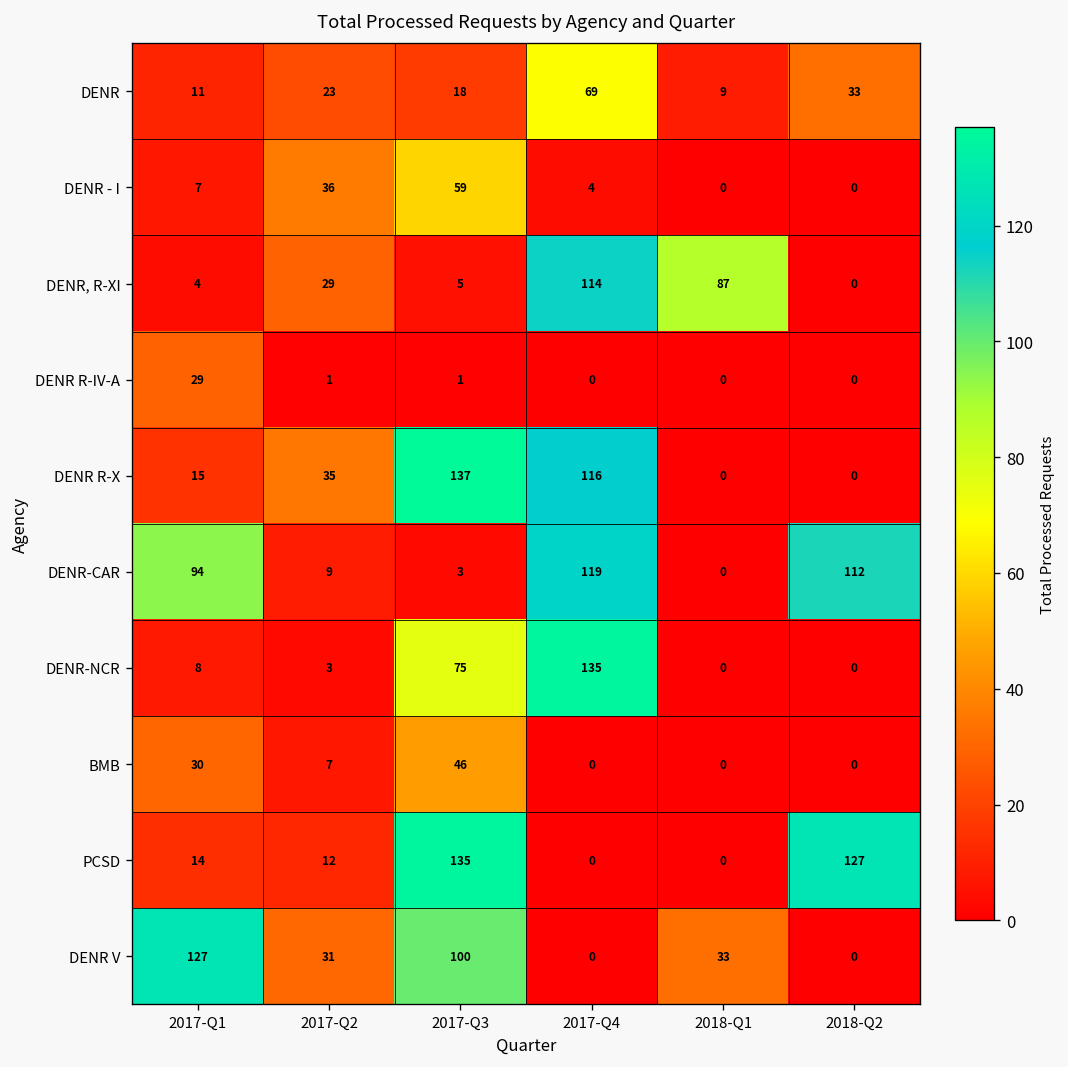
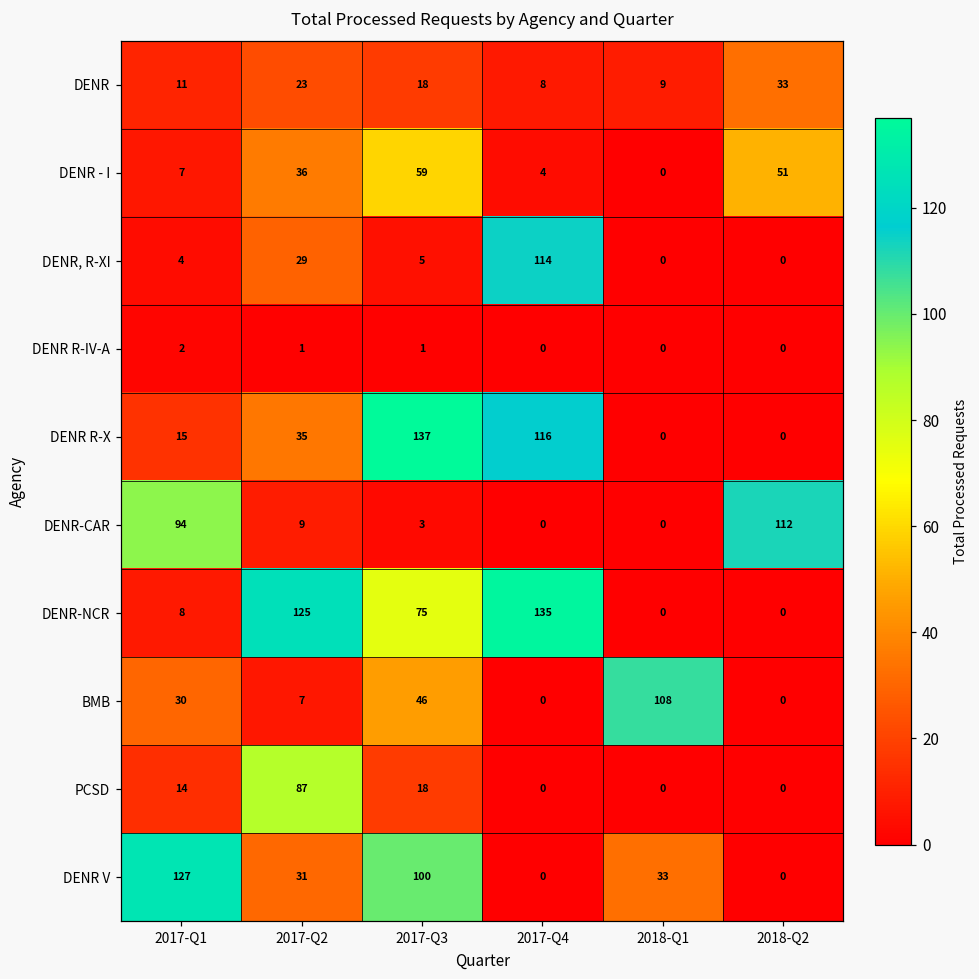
  {
    "DENR": {
      "2017-Q1": 11,
      "2017-Q2": 23,
      "2017-Q3": 18,
-     "2017-Q4": 69,
+     "2017-Q4": 8,
      "2018-Q1": 9,
      "2018-Q2": 33
    },
    "DENR - I": {
      "2017-Q1": 7,
      "2017-Q2": 36,
      "2017-Q3": 59,
      "2017-Q4": 4,
      "2018-Q1": 0,
-     "2018-Q2": 0
+     "2018-Q2": 51
    },
    "DENR, R-XI": {
      "2017-Q1": 4,
      "2017-Q2": 29,
      "2017-Q3": 5,
      "2017-Q4": 114,
-     "2018-Q1": 87,
+     "2018-Q1": 0,
      "2018-Q2": 0
    },
    "DENR R-IV-A": {
-     "2017-Q1": 29,
+     "2017-Q1": 2,
      "2017-Q2": 1,
      "2017-Q3": 1,
      "2017-Q4": 0,
      "2018-Q1": 0,
      "2018-Q2": 0
    },
    "DENR R-X": {
      "2017-Q1": 15,
      "2017-Q2": 35,
      "2017-Q3": 137,
      "2017-Q4": 116,
      "2018-Q1": 0,
      "2018-Q2": 0
    },
    "DENR-CAR": {
      "2017-Q1": 94,
      "2017-Q2": 9,
      "2017-Q3": 3,
-     "2017-Q4": 119,
+     "2017-Q4": 0,
      "2018-Q1": 0,
      "2018-Q2": 112
    },
    "DENR-NCR": {
      "2017-Q1": 8,
-     "2017-Q2": 3,
+     "2017-Q2": 125,
      "2017-Q3": 75,
      "2017-Q4": 135,
      "2018-Q1": 0,
      "2018-Q2": 0
    },
    "BMB": {
      "2017-Q1": 30,
      "2017-Q2": 7,
      "2017-Q3": 46,
      "2017-Q4": 0,
-     "2018-Q1": 0,
+     "2018-Q1": 108,
      "2018-Q2": 0
    },
    "PCSD": {
      "2017-Q1": 14,
-     "2017-Q2": 12,
-     "2017-Q3": 135,
+     "2017-Q2": 87,
+     "2017-Q3": 18,
      "2017-Q4": 0,
      "2018-Q1": 0,
-     "2018-Q2": 127
+     "2018-Q2": 0
    },
    "DENR V": {
      "2017-Q1": 127,
      "2017-Q2": 31,
      "2017-Q3": 100,
      "2017-Q4": 0,
      "2018-Q1": 33,
      "2018-Q2": 0
    }
  }
